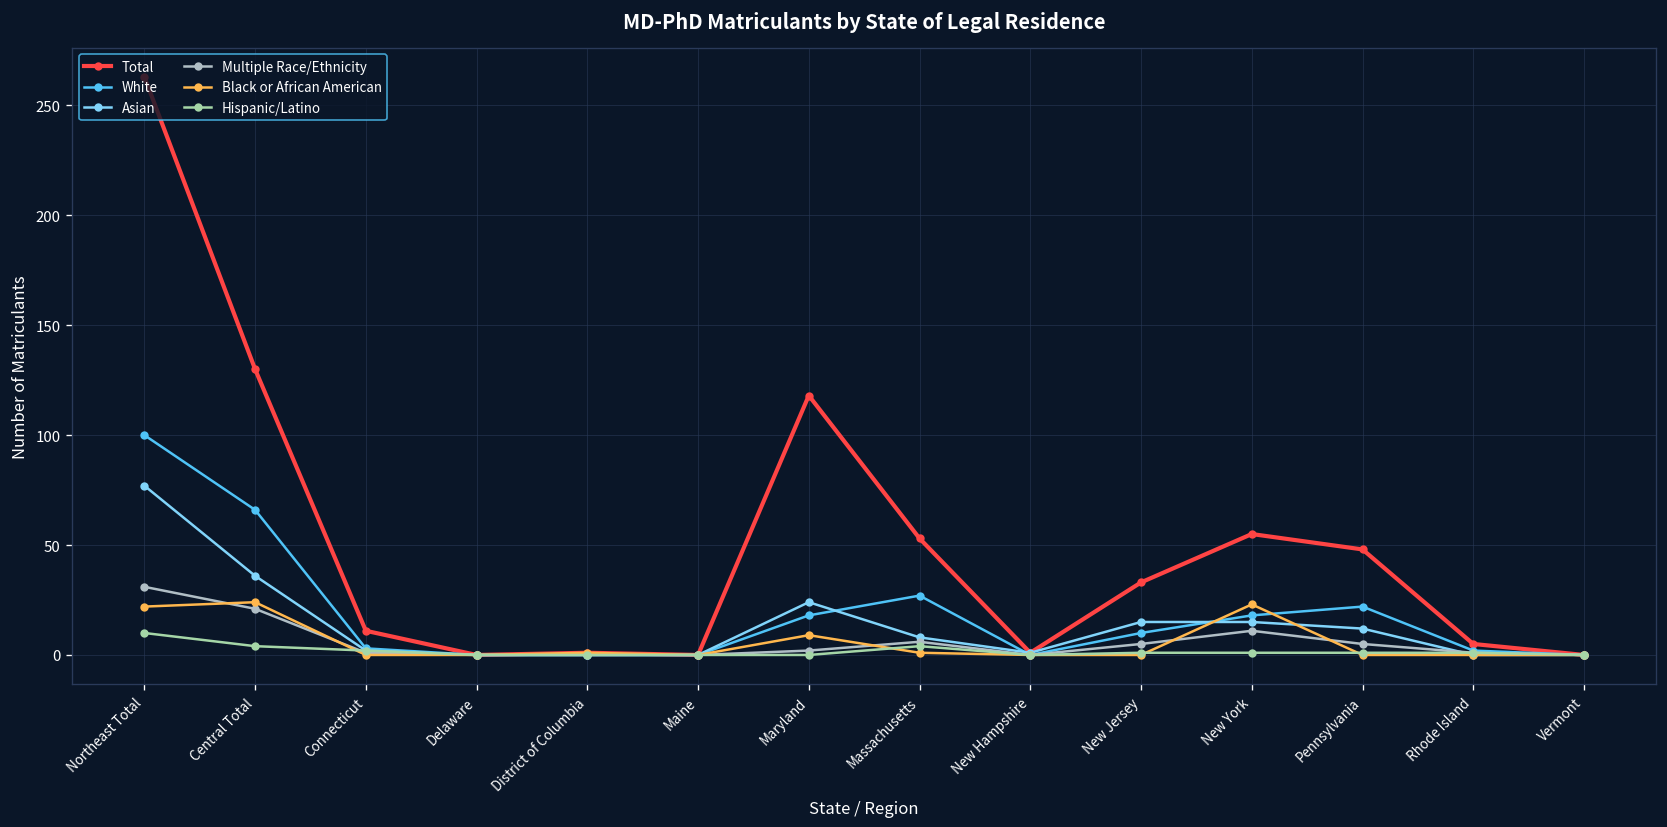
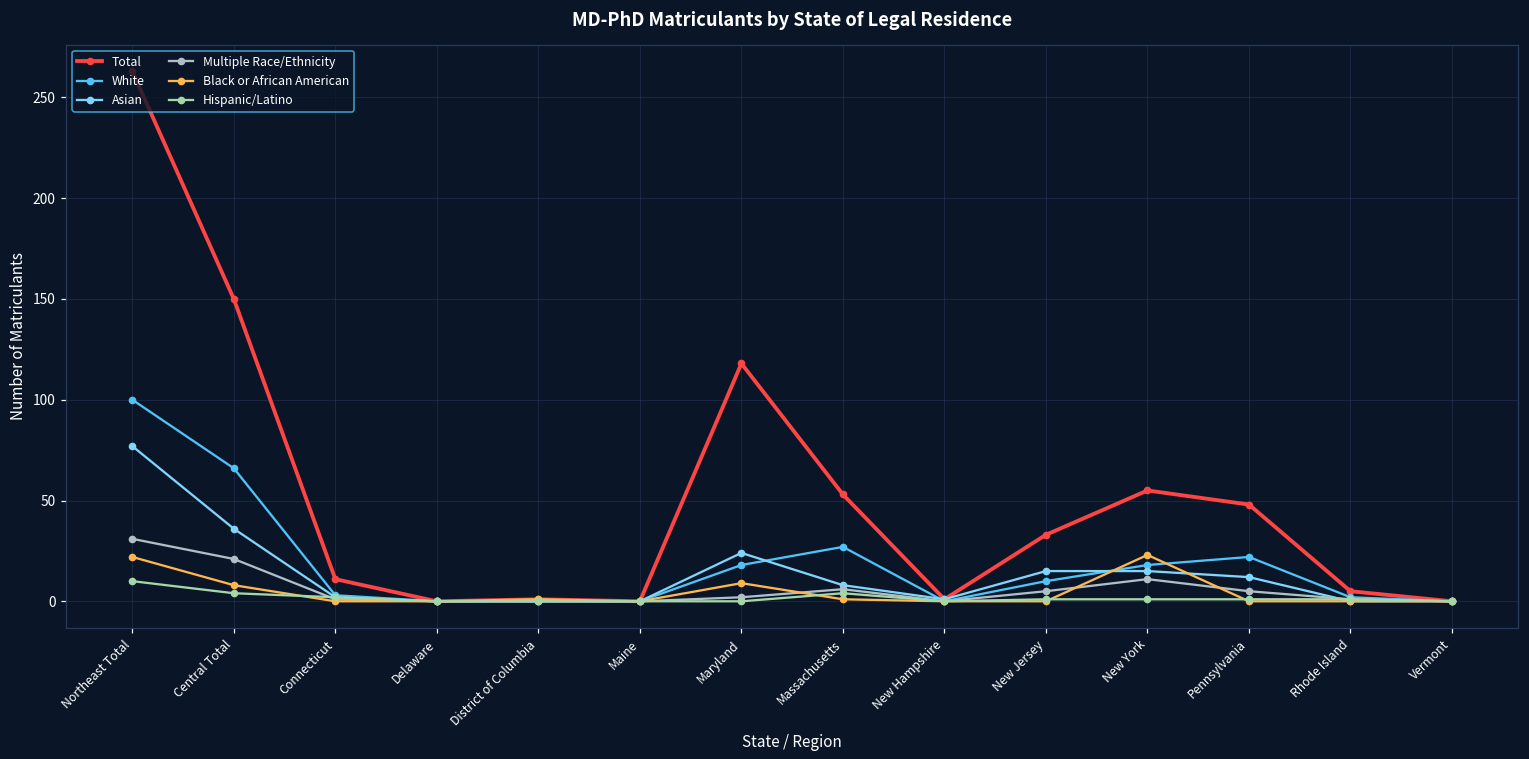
  {
    "Total": {
-     "Central Total": 130,
+     "Central Total": 150,
      "Connecticut": 11,
      "Maryland": 118,
      "Massachusetts": 53,
      "New Jersey": 33,
      "New York": 55,
      "Pennsylvania": 48,
      "Rhode Island": 5
    },
    "Black or African American": {
      "Northeast Total": 22,
-     "Central Total": 24,
+     "Central Total": 8,
      "Maryland": 9,
      "Massachusetts": 1,
      "New York": 23
    }
  }
